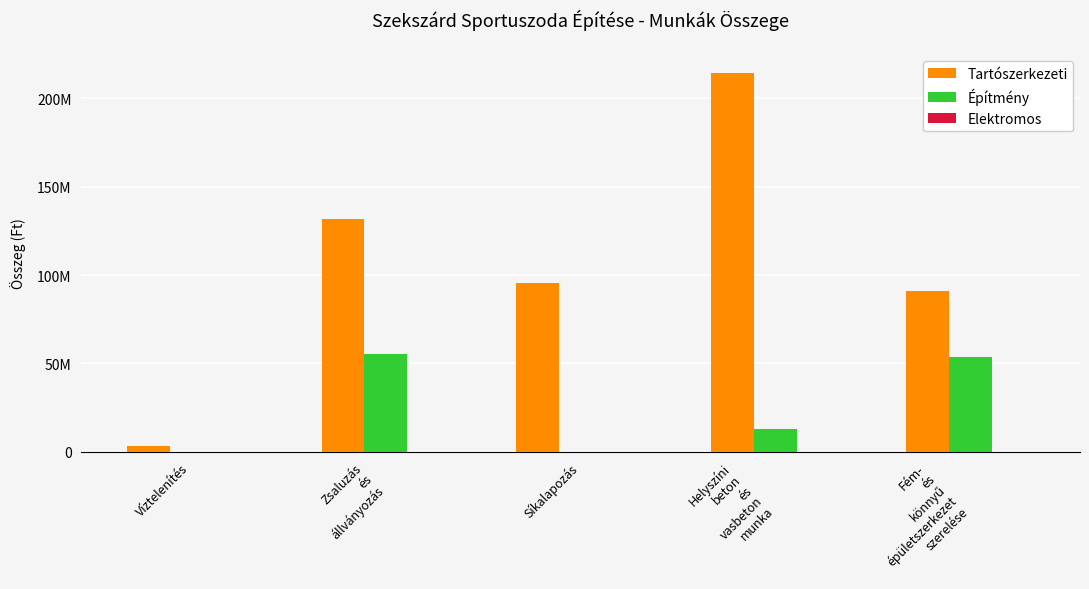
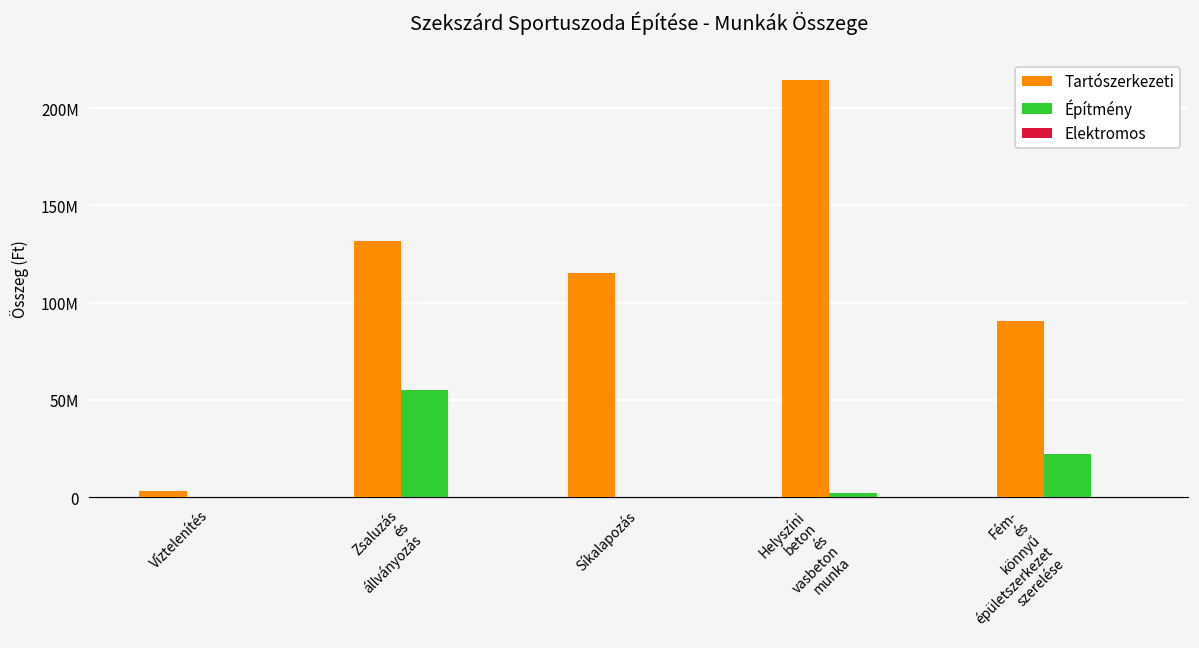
  {
    "Tartószerkezeti": {
      "Víztelenítés": 3000000,
      "Zsaluzás és állványozás": 132000000,
-     "Síkalapozás": 95000000,
+     "Síkalapozás": 115000000,
      "Helyszíni beton és vasbeton munka": 214000000,
      "Fém- és könnyű épületszerkezet szerelése": 91000000
    },
    "Építmény": {
      "Víztelenítés": 0,
      "Zsaluzás és állványozás": 55000000,
      "Síkalapozás": 0,
-     "Helyszíni beton és vasbeton munka": 13000000,
-     "Fém- és könnyű épületszerkezet szerelése": 54000000
+     "Helyszíni beton és vasbeton munka": 2000000,
+     "Fém- és könnyű épületszerkezet szerelése": 22000000
    },
    "Elektromos": {
      "Víztelenítés": 0,
      "Zsaluzás és állványozás": 0,
      "Síkalapozás": 0,
      "Helyszíni beton és vasbeton munka": 0,
      "Fém- és könnyű épületszerkezet szerelése": 0
    }
  }
